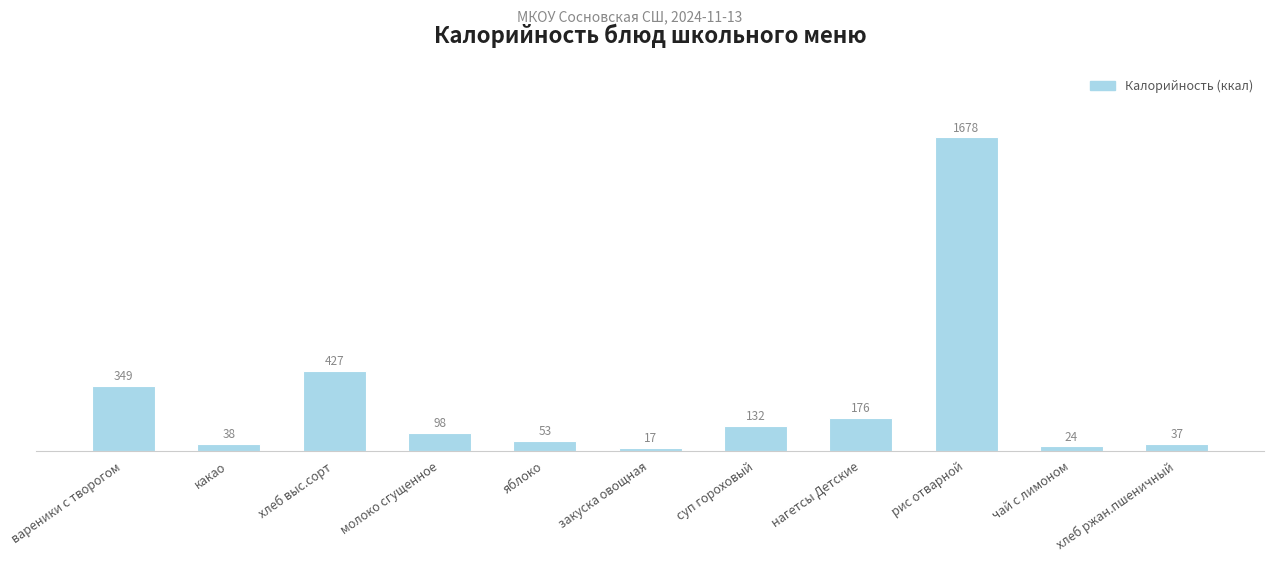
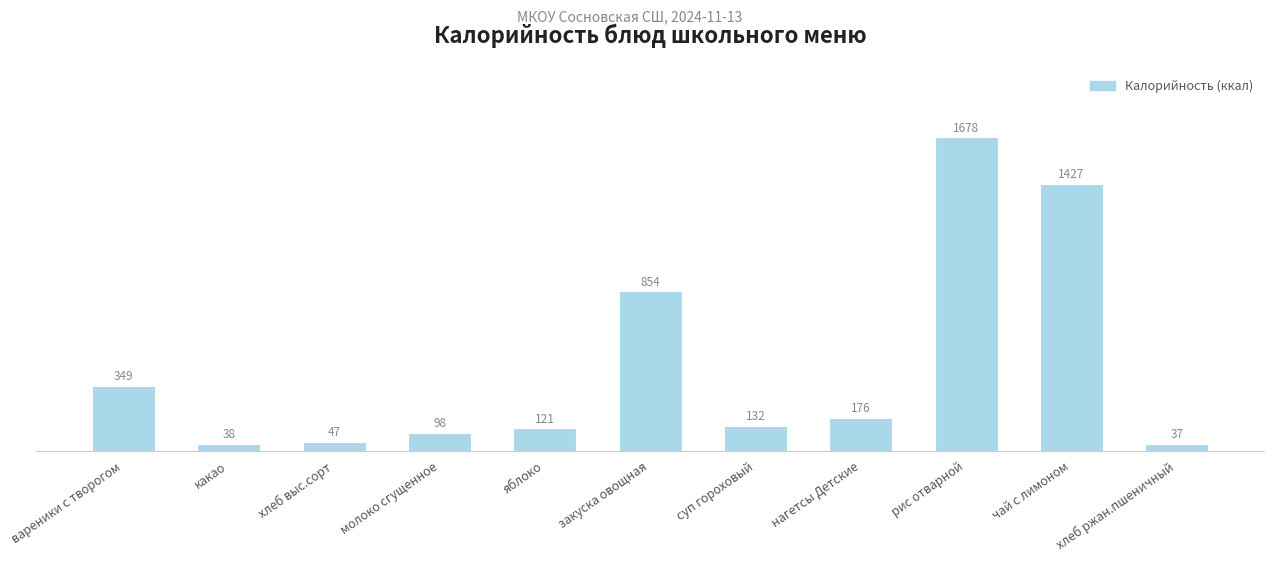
  {
    "вареники с творогом": 349,
    "какао": 38,
-   "хлеб выс.сорт": 427,
+   "хлеб выс.сорт": 47,
    "молоко сгущенное": 98,
-   "яблоко": 53,
-   "закуска овощная": 17,
+   "яблоко": 121,
+   "закуска овощная": 854,
    "суп гороховый": 132,
    "нагетсы Детские": 176,
    "рис отварной": 1678,
-   "чай с лимоном": 24,
+   "чай с лимоном": 1427,
    "хлеб ржан.пшеничный": 37
  }
